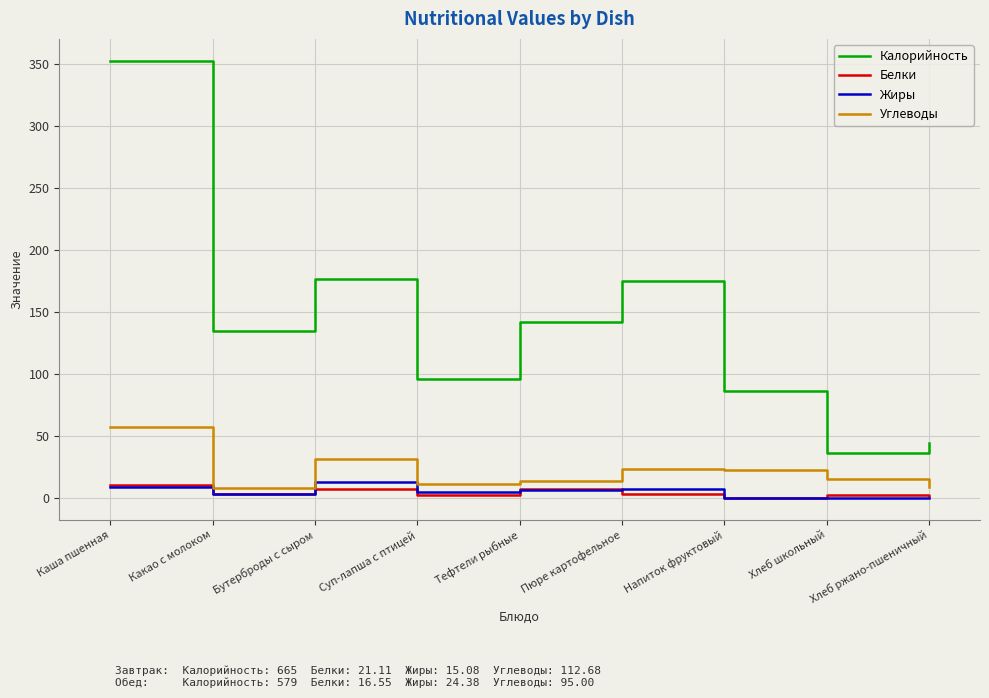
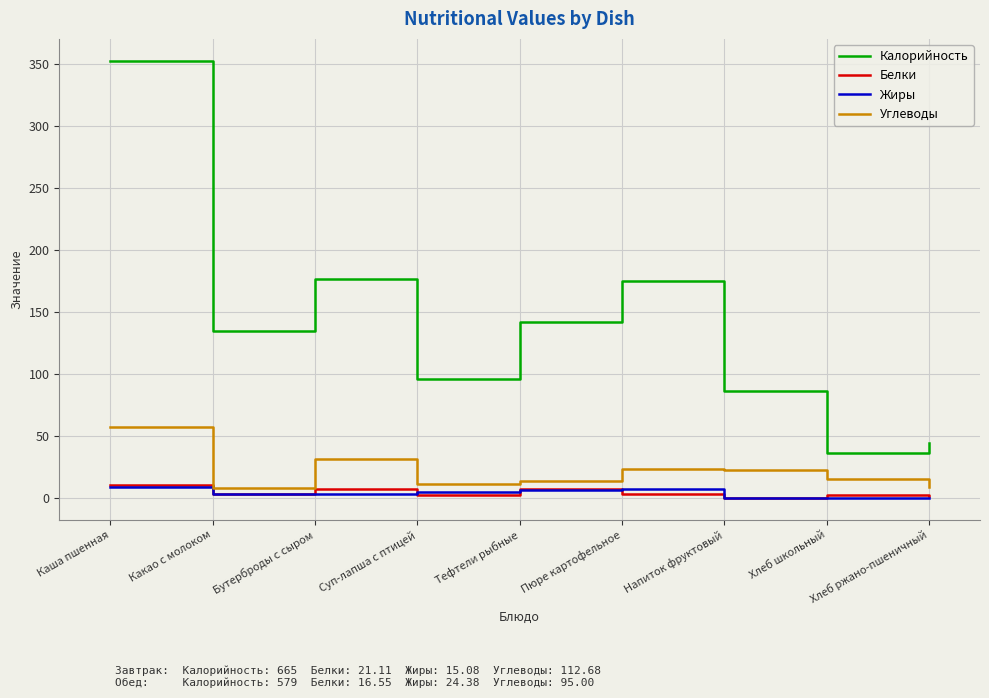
  {
    "Калорийность": {
      "Каша пшенная": 353,
      "Какао с молоком": 135,
      "Бутерброды с сыром": 177,
      "Суп-лапша с птицей": 96,
      "Тефтели рыбные": 142,
      "Пюре картофельное": 175,
      "Напиток фруктовый": 86,
      "Хлеб школьный": 36,
      "Хлеб ржано-пшеничный": 44
    },
    "Белки": {
      "Бутерброды с сыром": 7,
      "Суп-лапша с птицей": 2,
      "Пюре картофельное": 3
    },
    "Жиры": {
-     "Бутерброды с сыром": 13,
+     "Бутерброды с сыром": 3,
      "Суп-лапша с птицей": 5,
      "Пюре картофельное": 7
    },
    "Углеводы": {
      "Каша пшенная": 57,
      "Какао с молоком": 8,
      "Бутерброды с сыром": 31,
      "Суп-лапша с птицей": 11,
      "Тефтели рыбные": 13,
      "Пюре картофельное": 23,
      "Напиток фруктовый": 23,
      "Хлеб школьный": 16,
      "Хлеб ржано-пшеничный": 9
    }
  }
